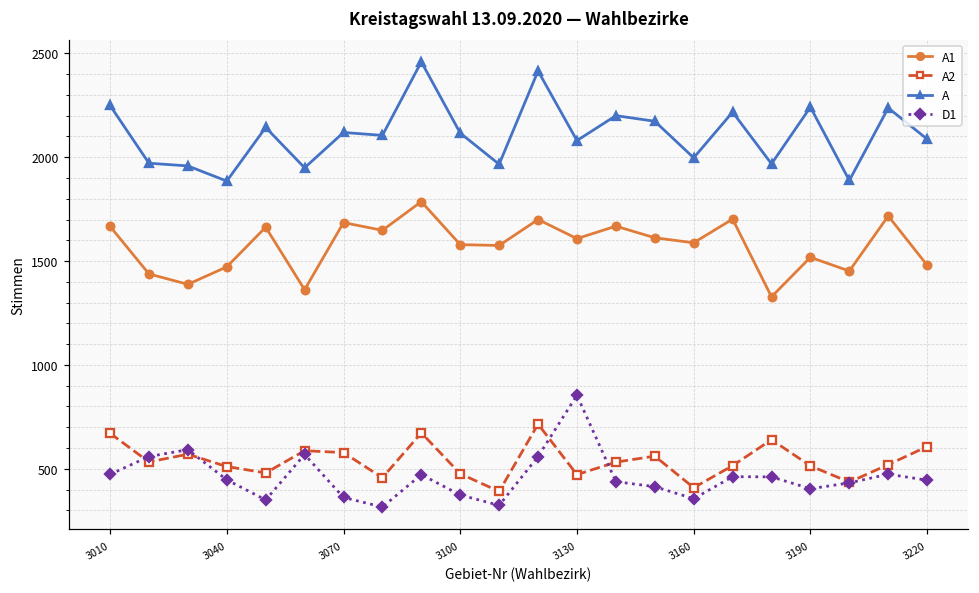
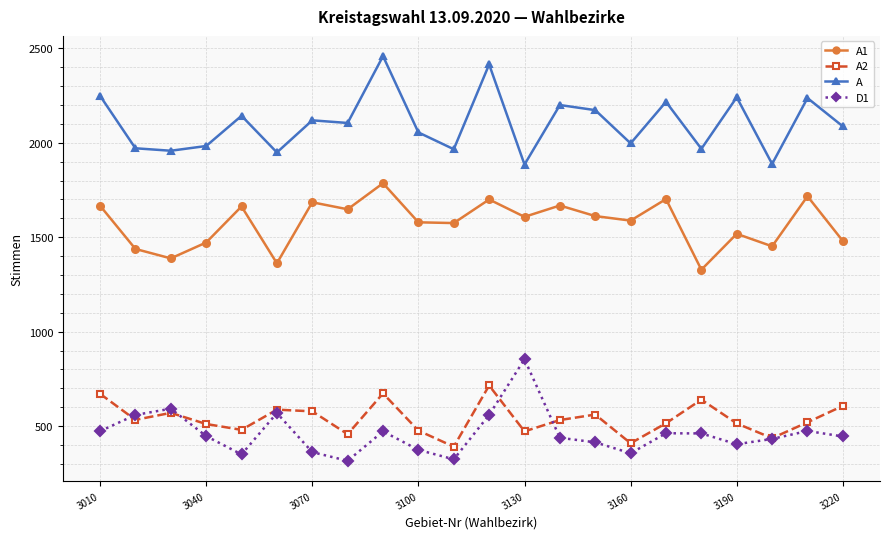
  {
    "A": {
      "3010": 2250,
-     "3040": 1890,
+     "3040": 1980,
      "3070": 2120,
-     "3100": 2120,
-     "3130": 2080,
+     "3100": 2060,
+     "3130": 1890,
      "3160": 2000,
      "3190": 2240,
      "3220": 2090
    },
    "D1": {
      "3010": 470,
      "3040": 450,
      "3070": 360,
      "3100": 370,
      "3130": 850,
      "3160": 360,
      "3190": 400,
      "3220": 450
    }
  }
